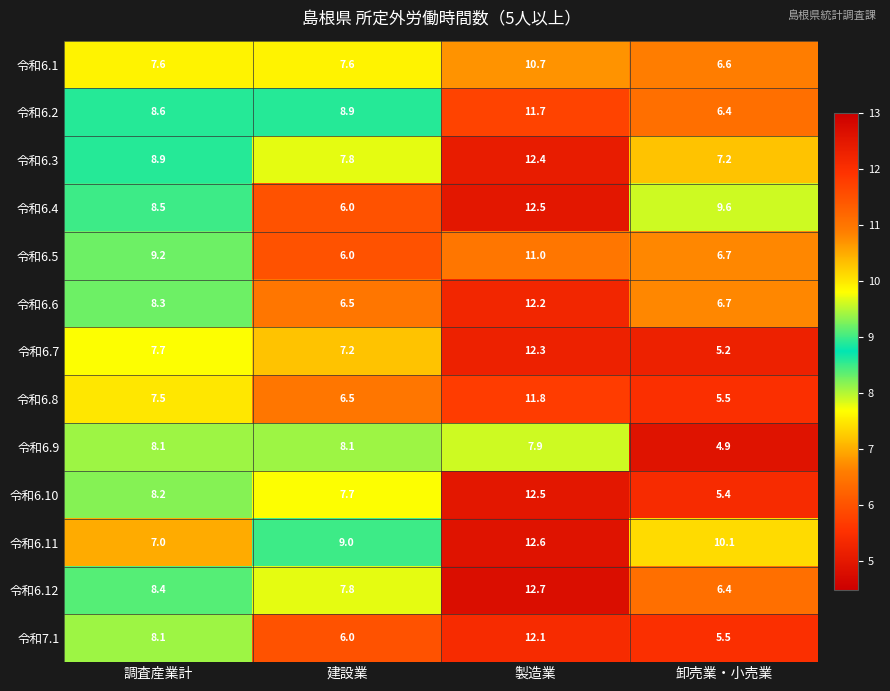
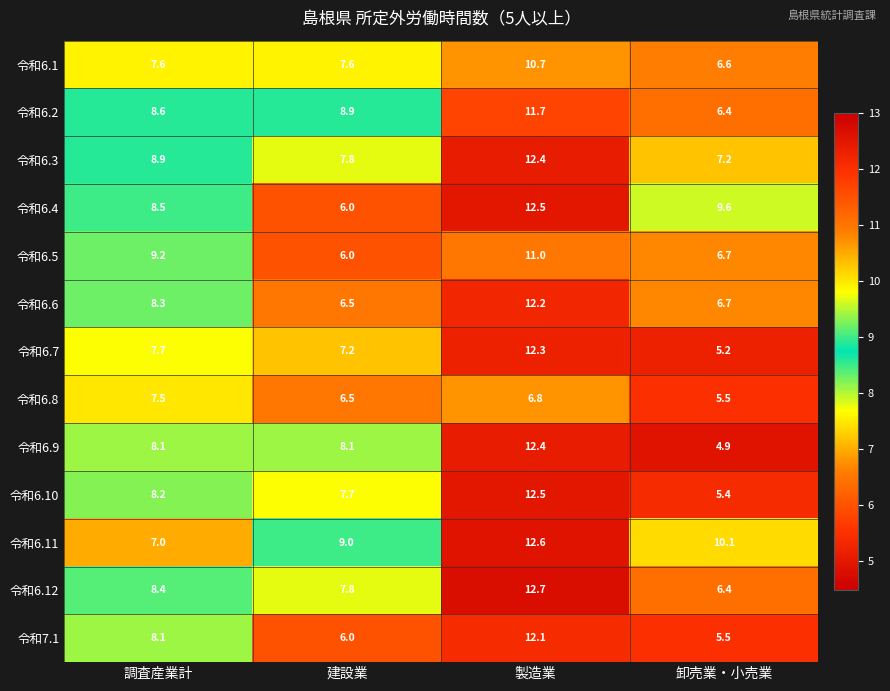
  {
    "令和6.1": {
      "調査産業計": 7.6,
      "建設業": 7.6,
      "製造業": 10.7,
      "卸売業・小売業": 6.6
    },
    "令和6.2": {
      "調査産業計": 8.6,
      "建設業": 8.9,
      "製造業": 11.7,
      "卸売業・小売業": 6.4
    },
    "令和6.3": {
      "調査産業計": 8.9,
      "建設業": 7.8,
      "製造業": 12.4,
      "卸売業・小売業": 7.2
    },
    "令和6.4": {
      "調査産業計": 8.5,
      "建設業": 6.0,
      "製造業": 12.5,
      "卸売業・小売業": 9.6
    },
    "令和6.5": {
      "調査産業計": 9.2,
      "建設業": 6.0,
      "製造業": 11.0,
      "卸売業・小売業": 6.7
    },
    "令和6.6": {
      "調査産業計": 8.3,
      "建設業": 6.5,
      "製造業": 12.2,
      "卸売業・小売業": 6.7
    },
    "令和6.7": {
      "調査産業計": 7.7,
      "建設業": 7.2,
      "製造業": 12.3,
      "卸売業・小売業": 5.2
    },
    "令和6.8": {
      "調査産業計": 7.5,
      "建設業": 6.5,
-     "製造業": 11.8,
+     "製造業": 6.8,
      "卸売業・小売業": 5.5
    },
    "令和6.9": {
      "調査産業計": 8.1,
      "建設業": 8.1,
-     "製造業": 7.9,
+     "製造業": 12.4,
      "卸売業・小売業": 4.9
    },
    "令和6.10": {
      "調査産業計": 8.2,
      "建設業": 7.7,
      "製造業": 12.5,
      "卸売業・小売業": 5.4
    },
    "令和6.11": {
      "調査産業計": 7.0,
      "建設業": 9.0,
      "製造業": 12.6,
      "卸売業・小売業": 10.1
    },
    "令和6.12": {
      "調査産業計": 8.4,
      "建設業": 7.8,
      "製造業": 12.7,
      "卸売業・小売業": 6.4
    },
    "令和7.1": {
      "調査産業計": 8.1,
      "建設業": 6.0,
      "製造業": 12.1,
      "卸売業・小売業": 5.5
    }
  }
